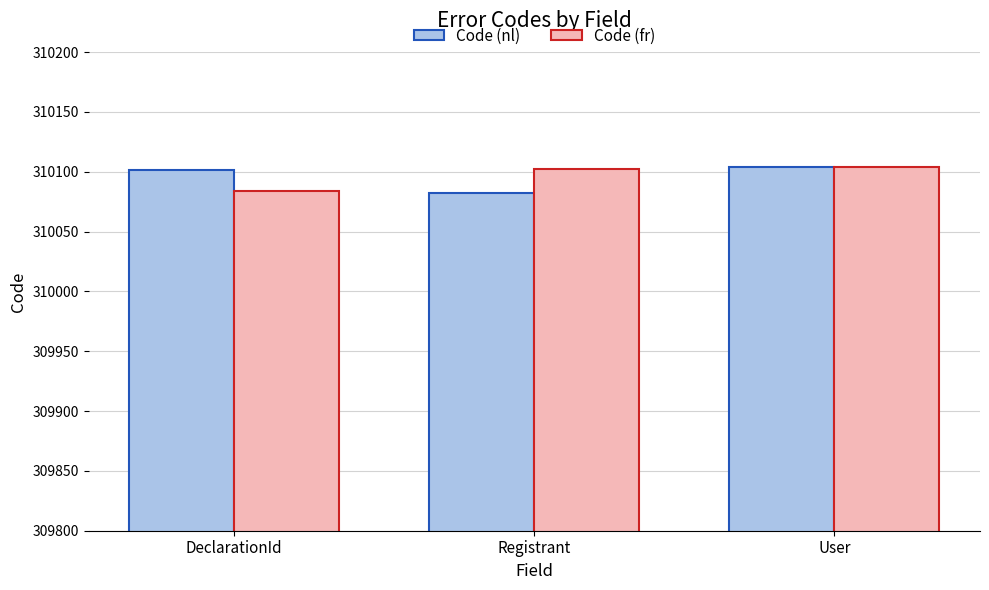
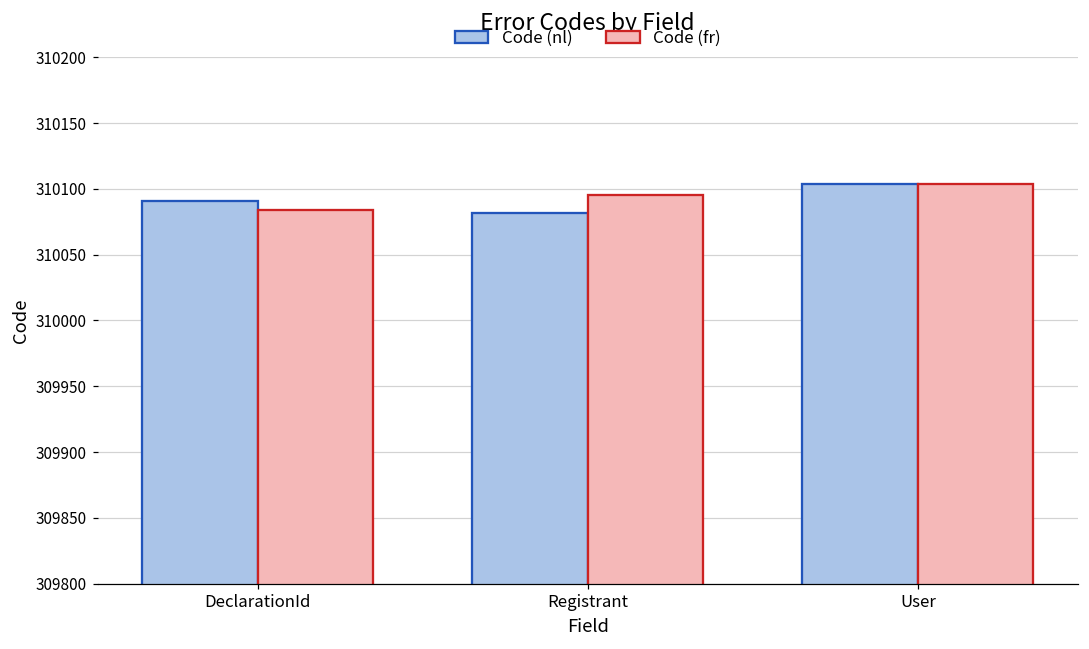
  {
    "Code (nl)": {
-     "DeclarationId": 310101,
+     "DeclarationId": 310091,
      "Registrant": 310082,
      "User": 310104
    },
    "Code (fr)": {
      "DeclarationId": 310084,
-     "Registrant": 310102,
+     "Registrant": 310095,
      "User": 310104
    }
  }
